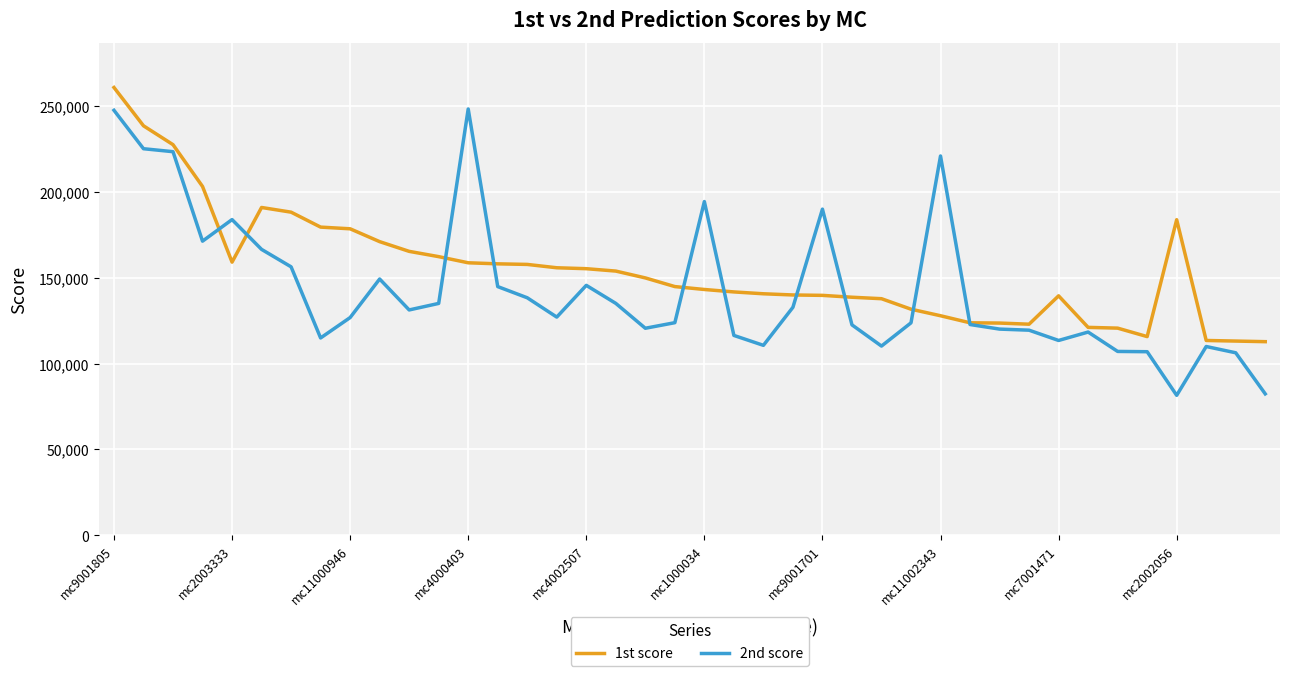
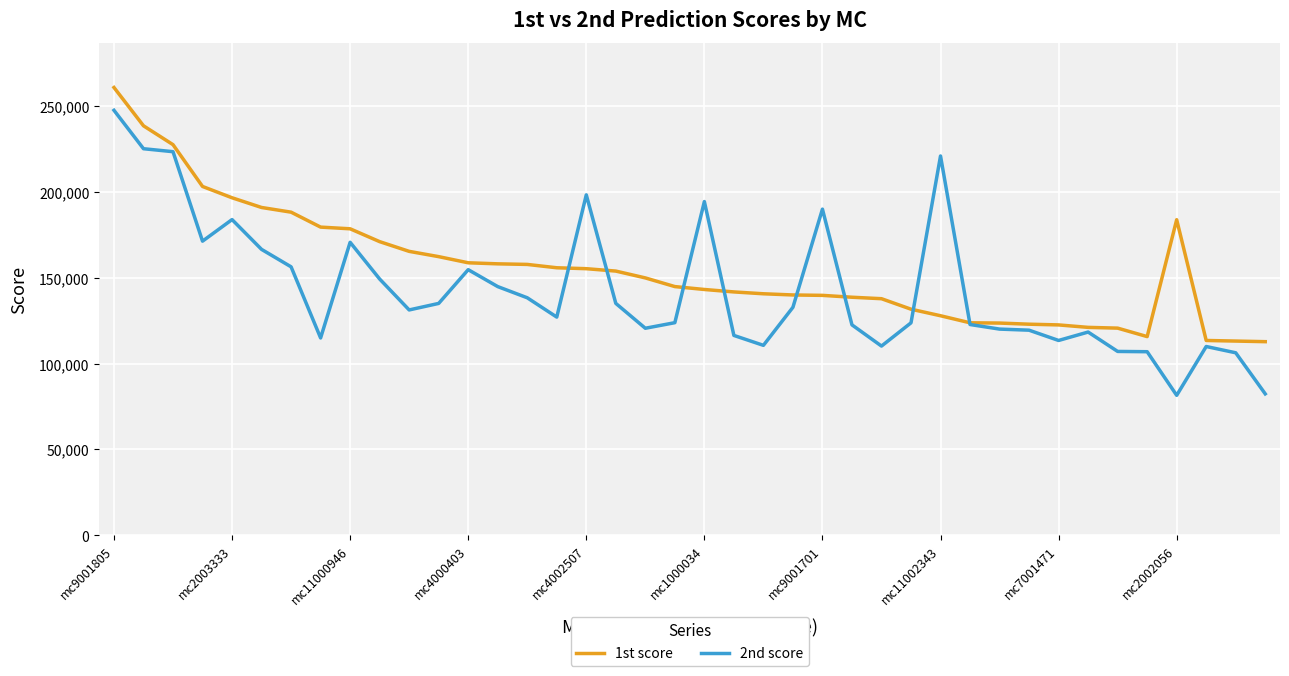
  {
    "1st score": {
      "mc9001805": "261,000",
-     "mc2003333": "159,000",
+     "mc2003333": "197,000",
      "mc11000946": "179,000",
      "mc4000403": "159,000",
      "mc4002507": "155,000",
      "mc1000034": "143,000",
      "mc9001701": "140,000",
      "mc11002343": "128,000",
-     "mc7001471": "139,000",
+     "mc7001471": "123,000",
      "mc2002056": "184,000"
    },
    "2nd score": {
      "mc9001805": "248,000",
      "mc2003333": "184,000",
-     "mc11000946": "127,000",
-     "mc4000403": "248,000",
-     "mc4002507": "146,000",
+     "mc11000946": "171,000",
+     "mc4000403": "155,000",
+     "mc4002507": "198,000",
      "mc1000034": "194,000",
      "mc9001701": "190,000",
      "mc11002343": "221,000",
      "mc7001471": "113,000",
      "mc2002056": "81,000"
    }
  }
